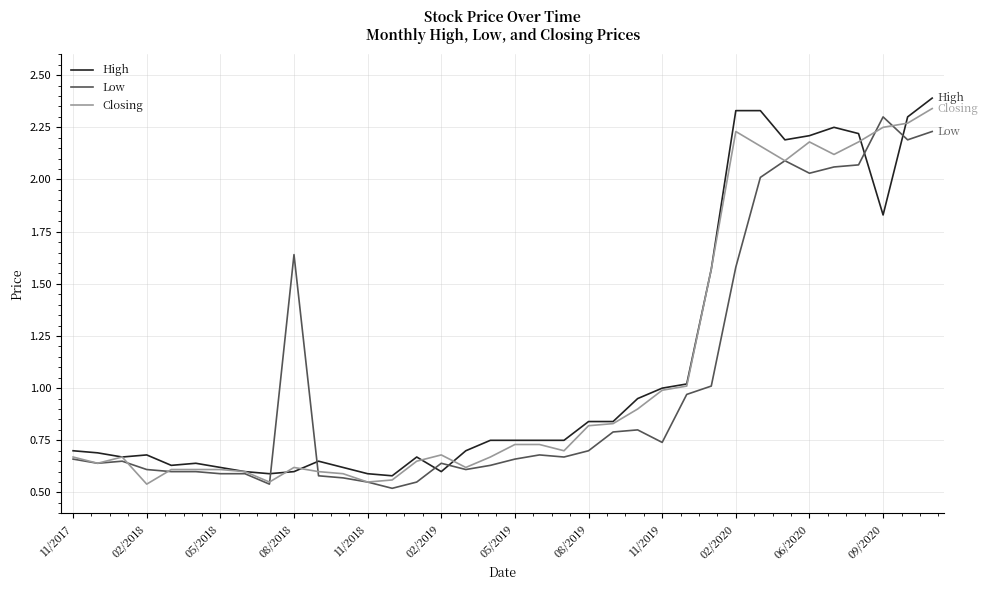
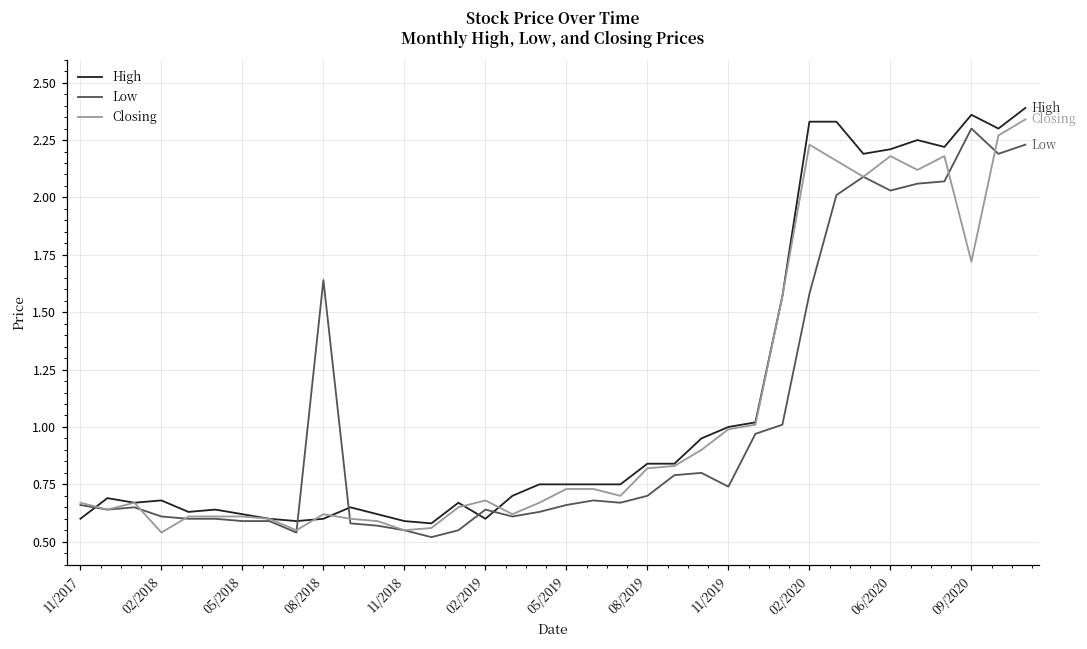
  {
    "High": {
-     "11/2017": 0.7,
+     "11/2017": 0.6,
      "02/2018": 0.68,
      "08/2018": 0.60,
      "11/2018": 0.59,
      "02/2019": 0.60,
      "05/2019": 0.75,
      "08/2019": 0.84,
      "02/2020": 2.33,
      "06/2020": 2.21,
-     "09/2020": 1.83
+     "09/2020": 2.36
    },
    "Low": {
      "02/2018": 0.61,
      "05/2018": 0.59,
      "08/2018": 1.64,
      "02/2019": 0.64,
      "05/2019": 0.66,
      "08/2019": 0.70,
      "11/2019": 0.74,
      "02/2020": 1.58,
      "06/2020": 2.03,
      "09/2020": 2.30
    },
    "Closing": {
      "02/2018": 0.54,
      "08/2018": 0.62,
      "02/2019": 0.68,
      "05/2019": 0.73,
      "08/2019": 0.82,
      "02/2020": 2.23,
      "06/2020": 2.18,
-     "09/2020": 2.25
+     "09/2020": 1.72
    }
  }
